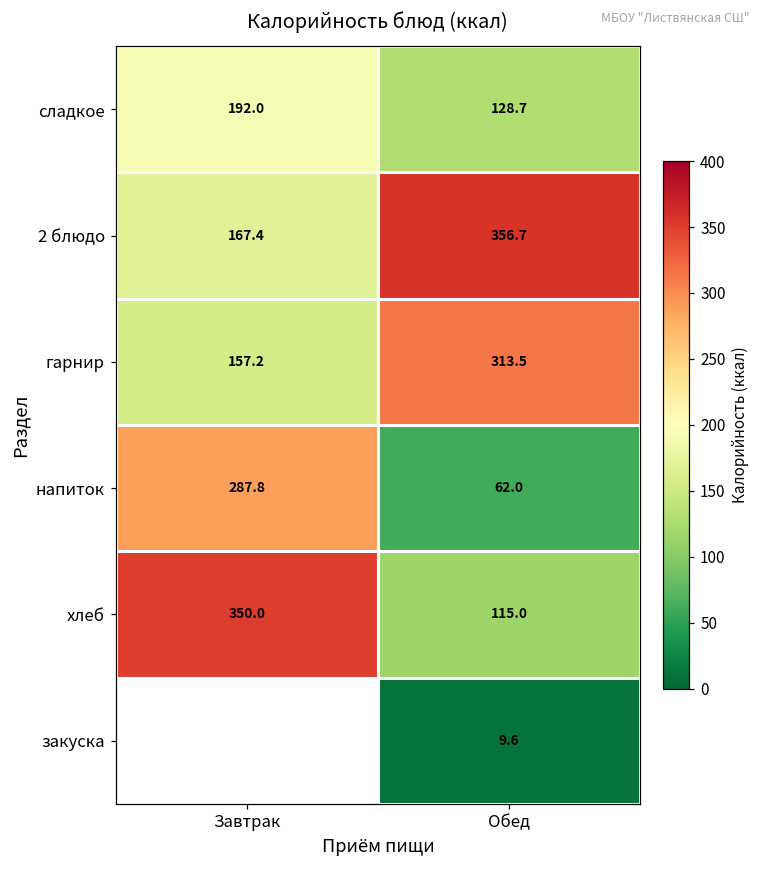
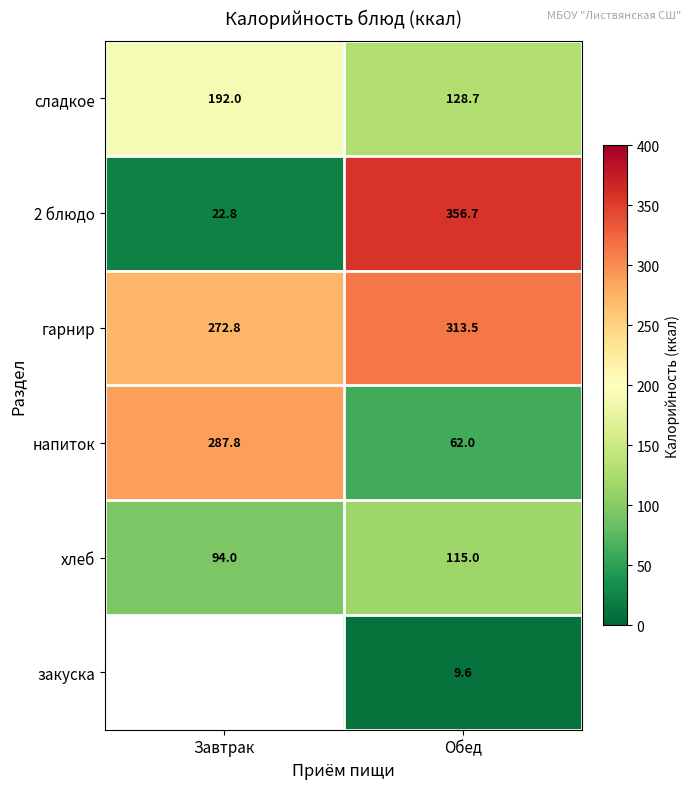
  {
    "сладкое": {
      "Завтрак": 192.0,
      "Обед": 128.7
    },
    "2 блюдо": {
-     "Завтрак": 167.4,
+     "Завтрак": 22.8,
      "Обед": 356.7
    },
    "гарнир": {
-     "Завтрак": 157.2,
+     "Завтрак": 272.8,
      "Обед": 313.5
    },
    "напиток": {
      "Завтрак": 287.8,
      "Обед": 62.0
    },
    "хлеб": {
-     "Завтрак": 350.0,
+     "Завтрак": 94.0,
      "Обед": 115.0
    },
    "закуска": {
      "Обед": 9.6
    }
  }
